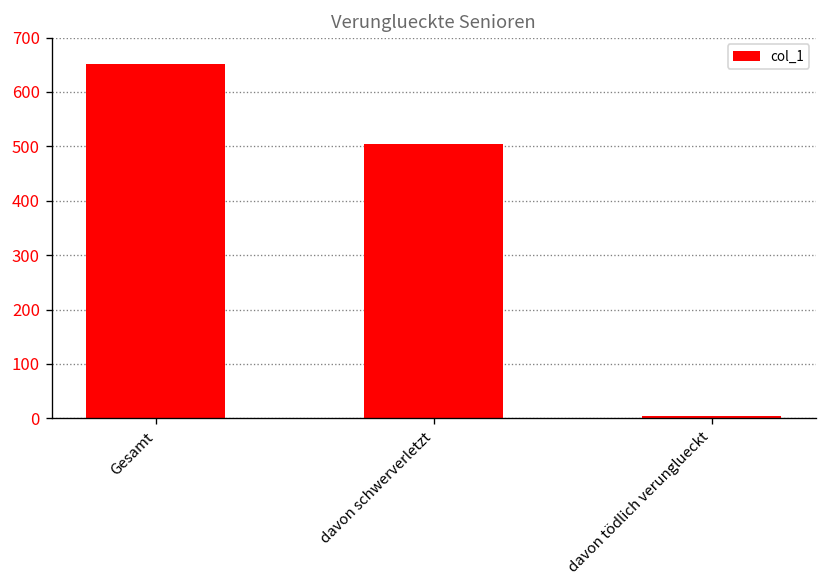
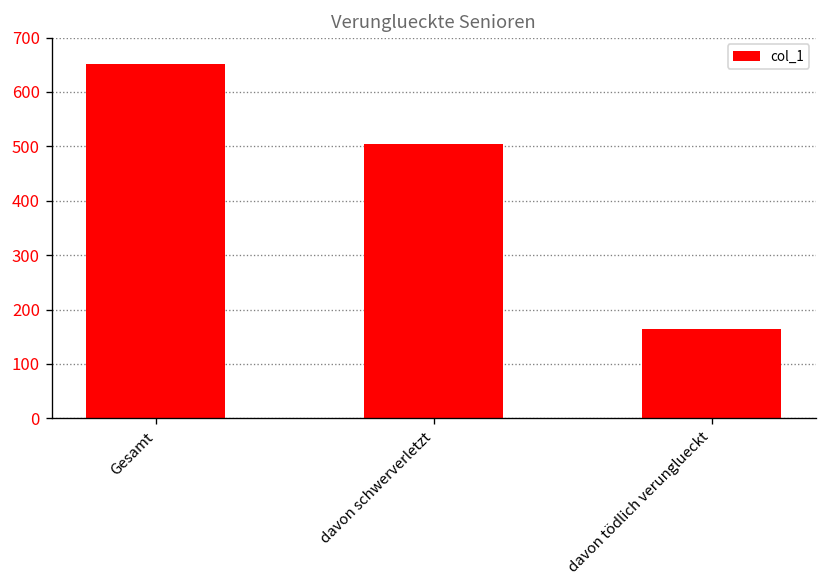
  {
    "Gesamt": 650,
    "davon schwerverletzt": 510,
-   "davon tödlich verunglueckt": 10
+   "davon tödlich verunglueckt": 170
  }
